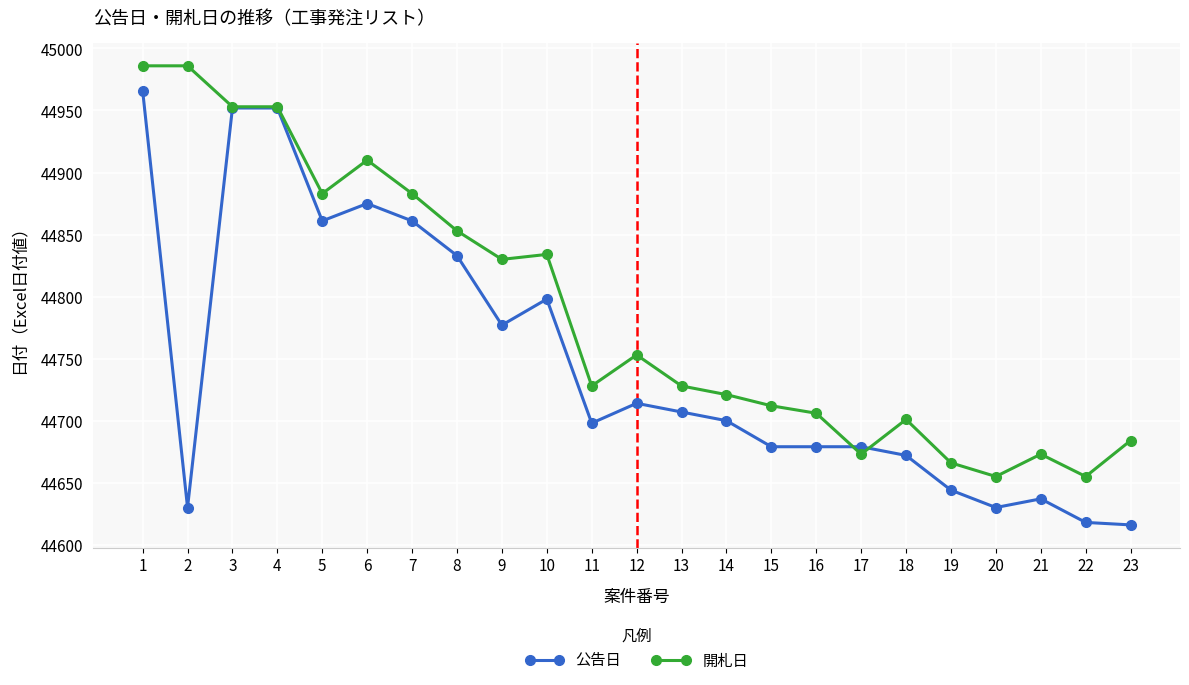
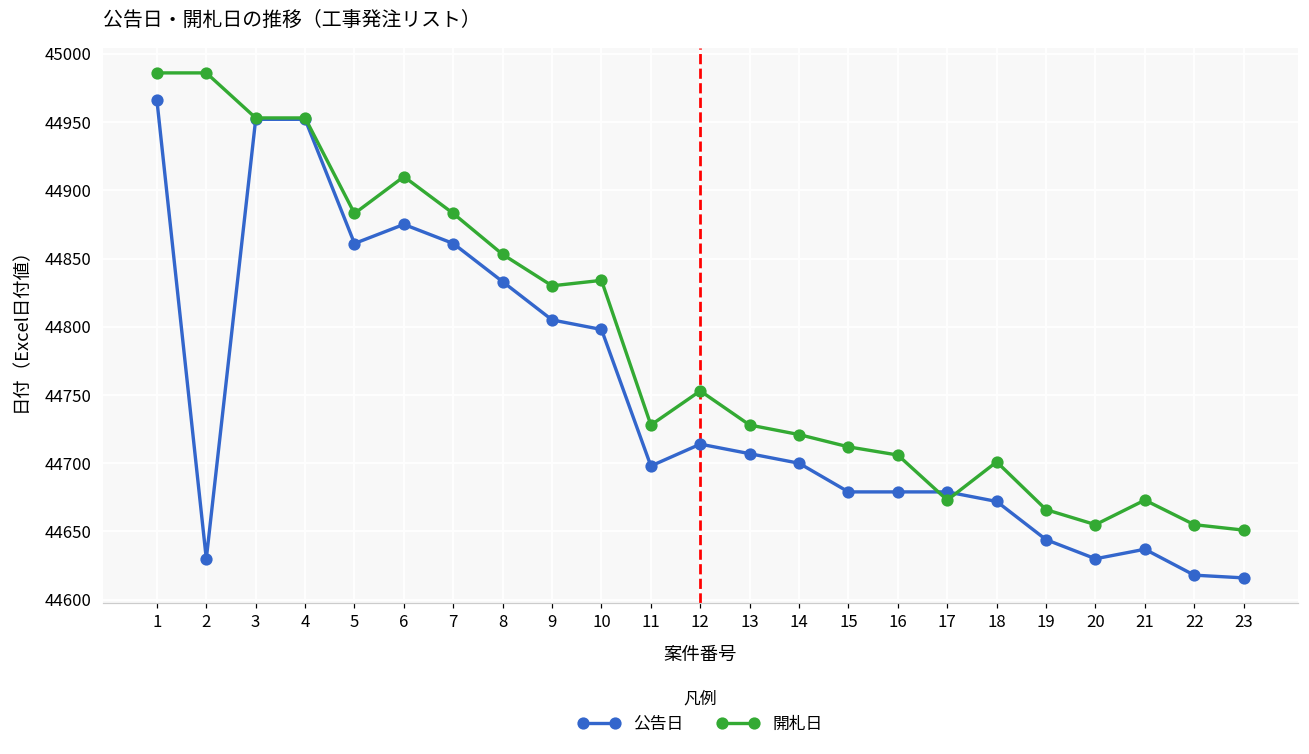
  {
    "公告日": {
      "1": 44966,
      "2": 44630,
      "5": 44861,
      "6": 44875,
      "7": 44861,
      "8": 44833,
-     "9": 44777,
+     "9": 44805,
      "10": 44798,
      "11": 44698,
      "12": 44714,
      "13": 44707,
      "14": 44700,
      "15": 44679,
      "16": 44679,
      "17": 44679,
      "18": 44672,
      "19": 44644,
      "20": 44630,
      "21": 44637,
      "22": 44618,
      "23": 44616
    },
    "開札日": {
      "1": 44986,
      "2": 44986,
      "5": 44883,
      "6": 44910,
      "7": 44883,
      "8": 44853,
      "9": 44830,
      "10": 44834,
      "11": 44728,
      "12": 44753,
      "13": 44728,
      "14": 44721,
      "15": 44712,
      "16": 44706,
      "17": 44673,
      "18": 44701,
      "19": 44666,
      "20": 44655,
      "21": 44673,
      "22": 44655,
-     "23": 44684
+     "23": 44651
    }
  }
